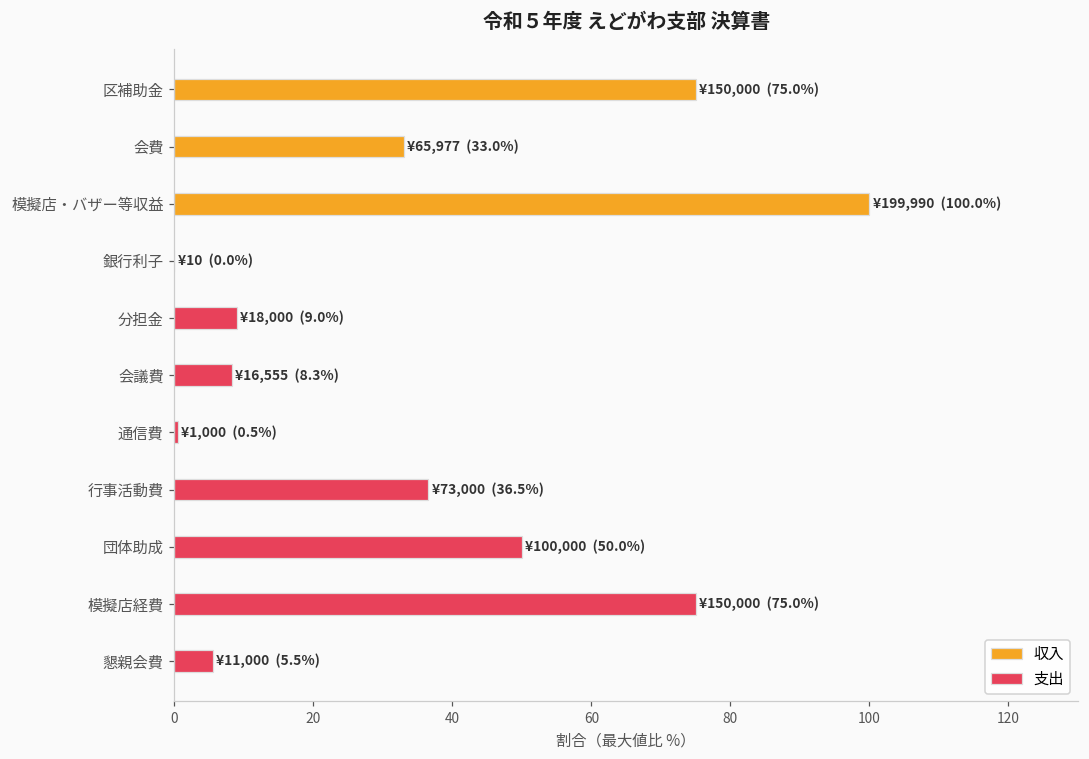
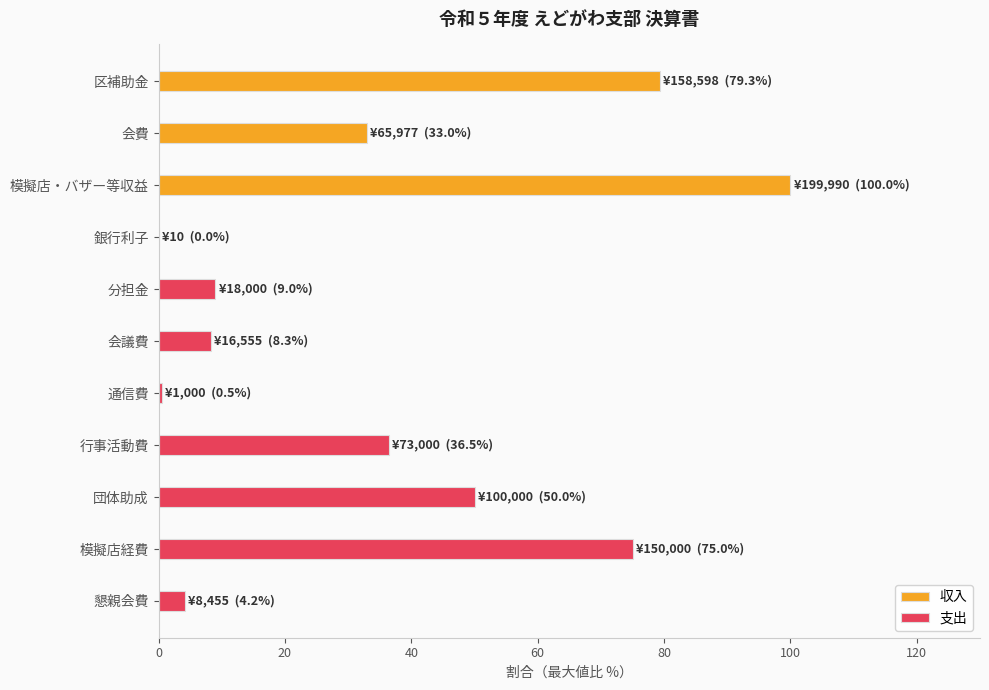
  {
    "収入": {
-     "区補助金": "¥150,000 (75.0%)",
+     "区補助金": "¥158,598 (79.3%)",
      "会費": "(33.0%)",
      "模擬店・バザー等収益": "(100.0%)",
      "銀行利子": "(0.0%)"
    },
    "支出": {
      "分担金": "(9.0%)",
      "会議費": "(8.3%)",
      "通信費": "(0.5%)",
      "行事活動費": "(36.5%)",
      "団体助成": "(50.0%)",
      "模擬店経費": "(75.0%)",
-     "懇親会費": "¥11,000 (5.5%)"
+     "懇親会費": "¥8,455 (4.2%)"
    }
  }
